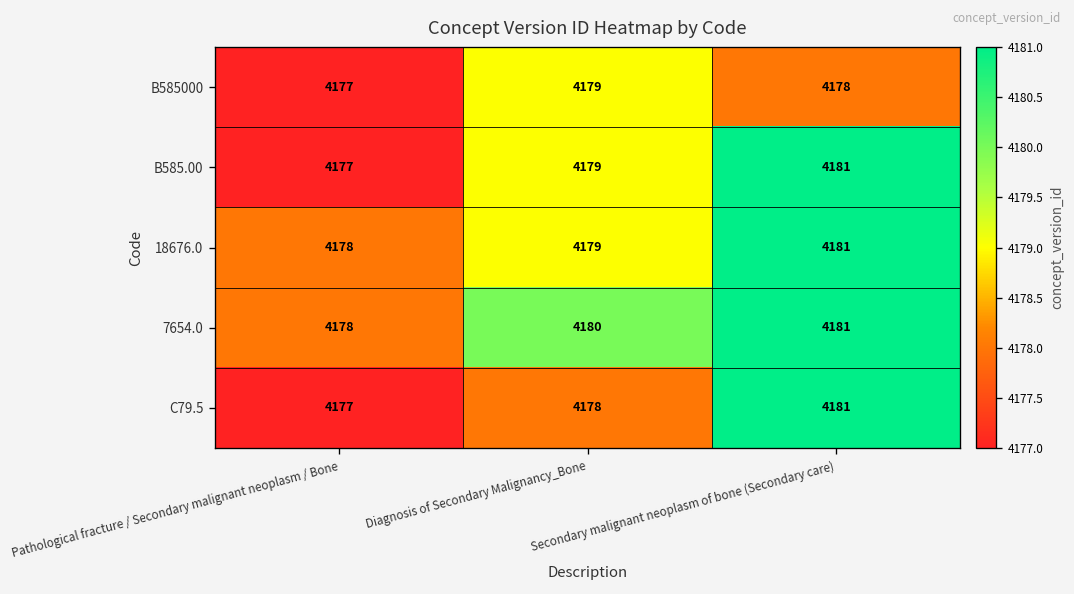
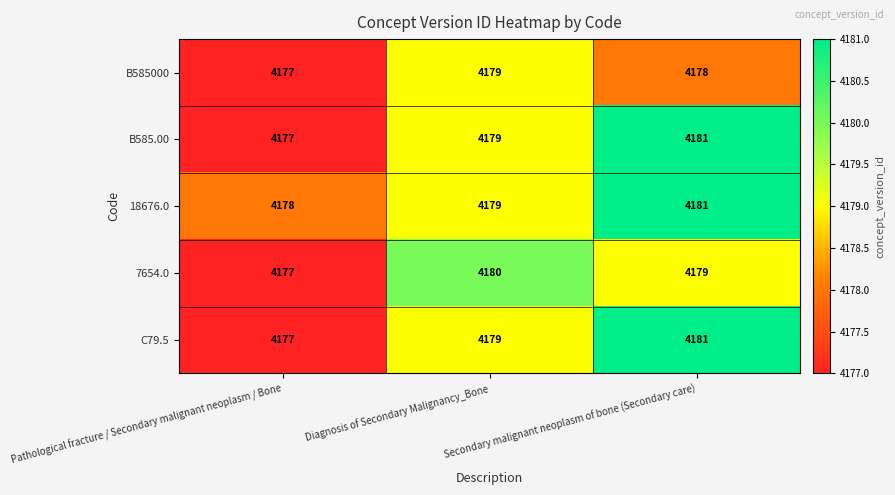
  {
    "B585000": {
      "Pathological fracture / Secondary malignant neoplasm / Bone": 4177,
      "Diagnosis of Secondary Malignancy_Bone": 4179,
      "Secondary malignant neoplasm of bone (Secondary care)": 4178
    },
    "B585.00": {
      "Pathological fracture / Secondary malignant neoplasm / Bone": 4177,
      "Diagnosis of Secondary Malignancy_Bone": 4179,
      "Secondary malignant neoplasm of bone (Secondary care)": 4181
    },
    "18676.0": {
      "Pathological fracture / Secondary malignant neoplasm / Bone": 4178,
      "Diagnosis of Secondary Malignancy_Bone": 4179,
      "Secondary malignant neoplasm of bone (Secondary care)": 4181
    },
    "7654.0": {
-     "Pathological fracture / Secondary malignant neoplasm / Bone": 4178,
+     "Pathological fracture / Secondary malignant neoplasm / Bone": 4177,
      "Diagnosis of Secondary Malignancy_Bone": 4180,
-     "Secondary malignant neoplasm of bone (Secondary care)": 4181
+     "Secondary malignant neoplasm of bone (Secondary care)": 4179
    },
    "C79.5": {
      "Pathological fracture / Secondary malignant neoplasm / Bone": 4177,
-     "Diagnosis of Secondary Malignancy_Bone": 4178,
+     "Diagnosis of Secondary Malignancy_Bone": 4179,
      "Secondary malignant neoplasm of bone (Secondary care)": 4181
    }
  }
